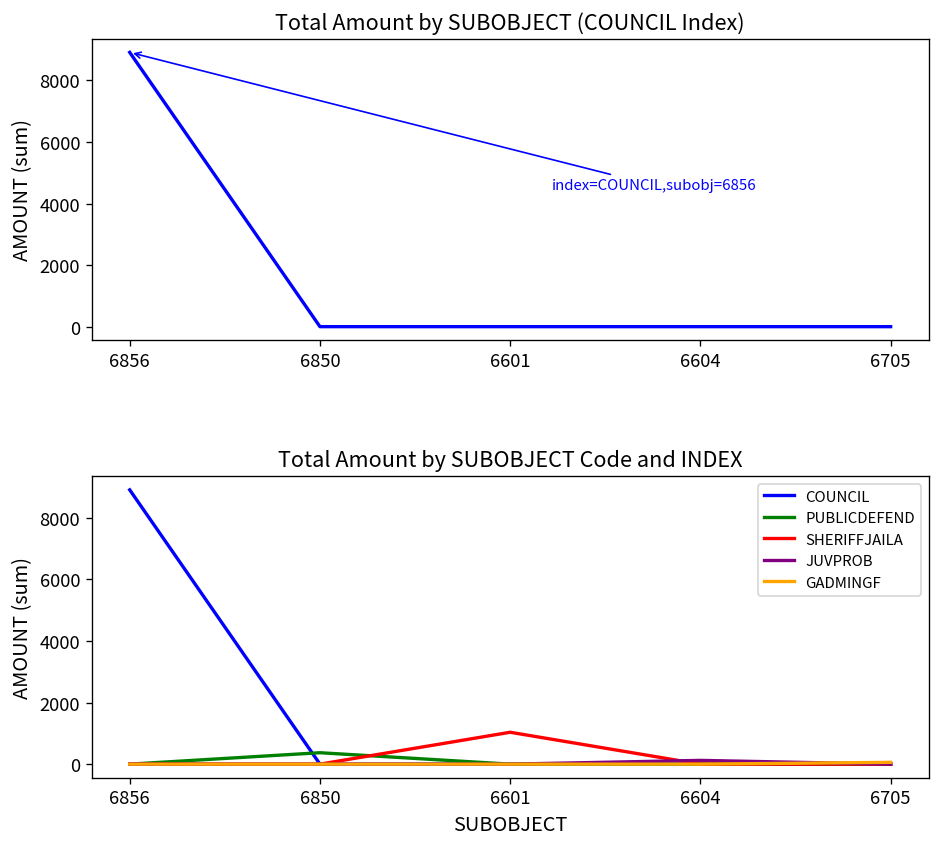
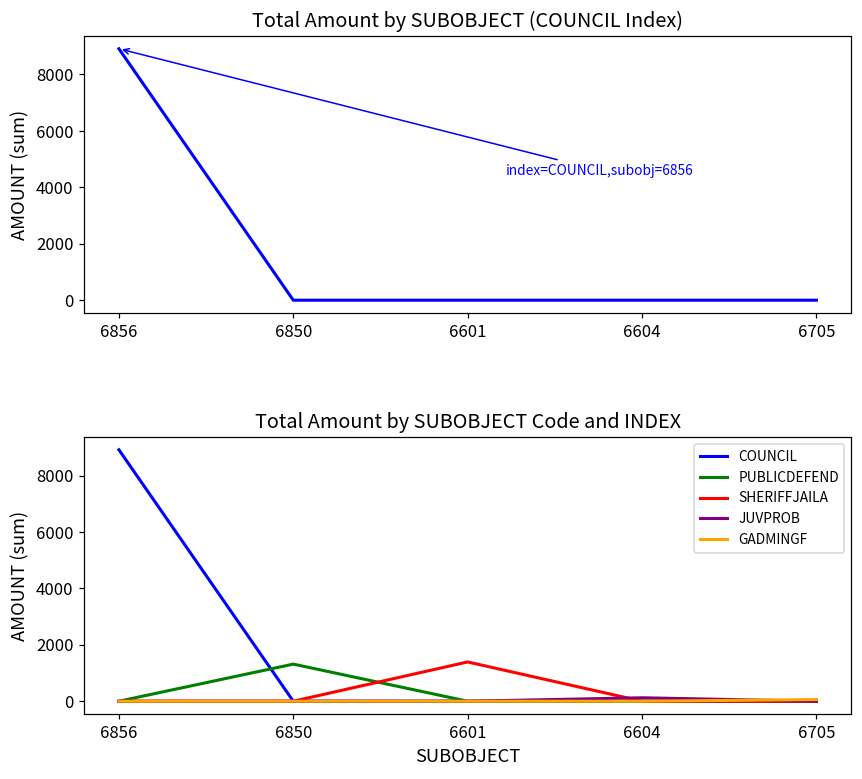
  {
    "Total Amount by SUBOBJECT (COUNCIL Index)": {
      "6850": 0,
      "6601": 0,
      "6604": 0,
      "6705": 0
    },
    "Total Amount by SUBOBJECT Code and INDEX": {
      "COUNCIL": {
        "6856": 8900
      },
      "PUBLICDEFEND": {
-       "6850": 400
+       "6850": 1300
      },
      "SHERIFFJAILA": {
-       "6601": 1000
+       "6601": 1400
      },
      "JUVPROB": {
        "6604": 100
      }
    }
  }
